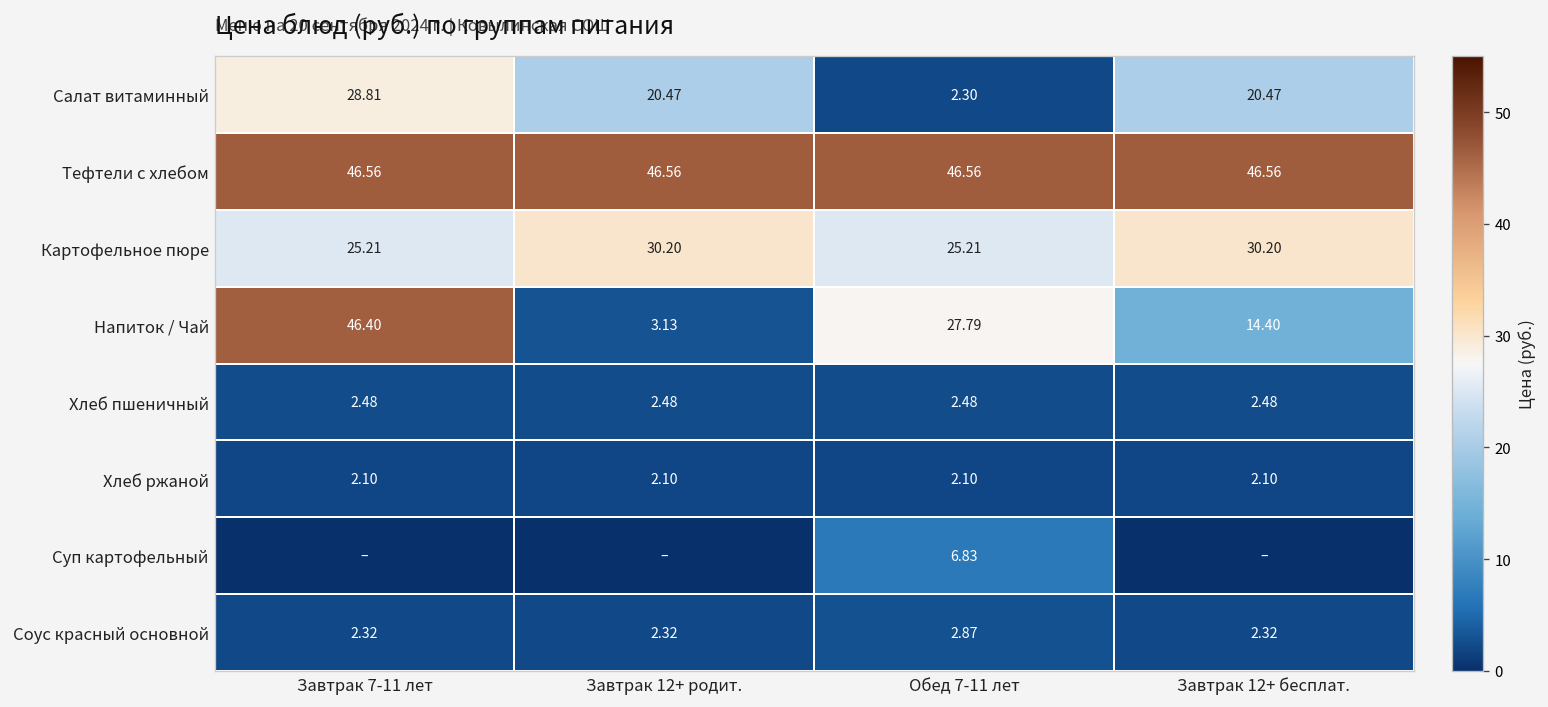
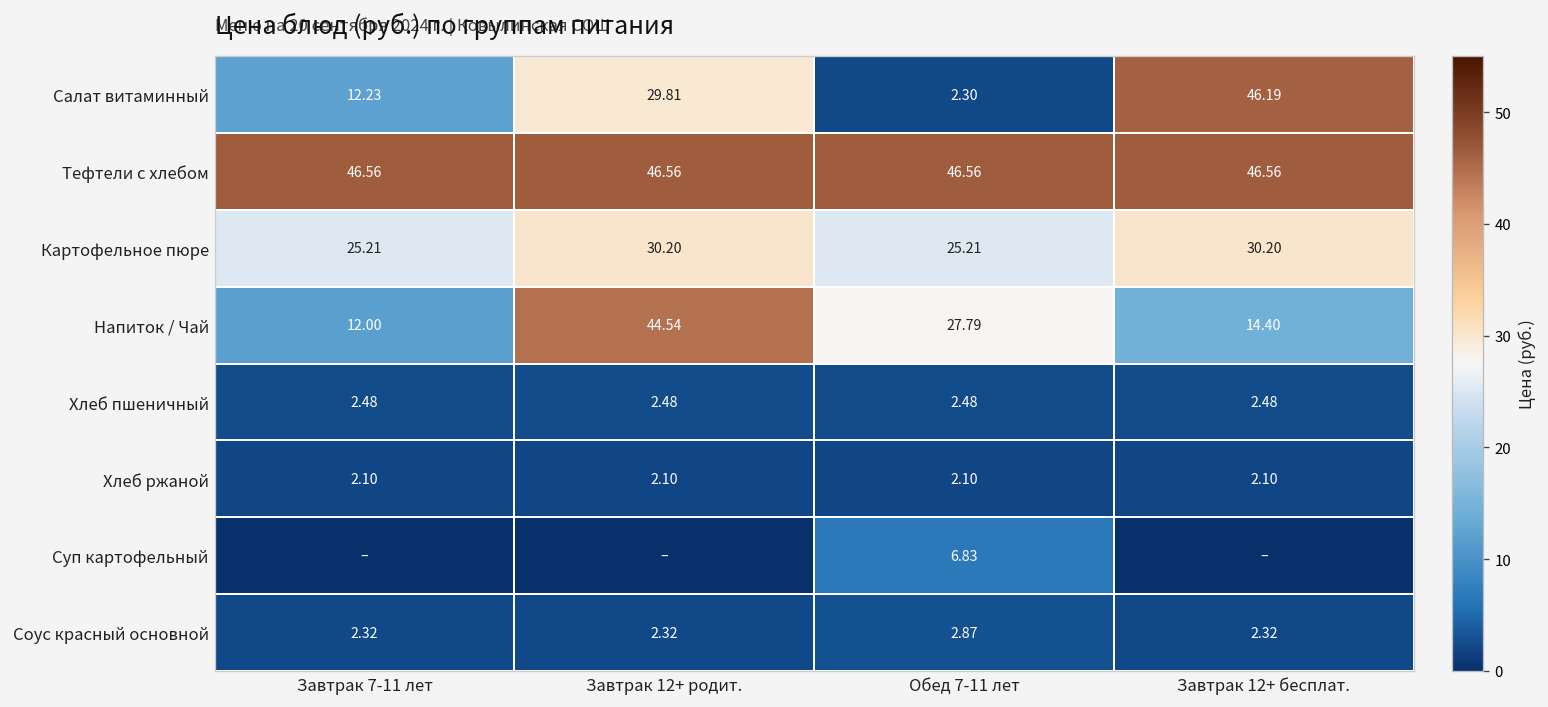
  {
    "Салат витаминный": {
-     "Завтрак 7-11 лет": 28.81,
-     "Завтрак 12+ родит.": 20.47,
+     "Завтрак 7-11 лет": 12.23,
+     "Завтрак 12+ родит.": 29.81,
      "Обед 7-11 лет": 2.30,
-     "Завтрак 12+ бесплат.": 20.47
+     "Завтрак 12+ бесплат.": 46.19
    },
    "Тефтели c хлебом": {
      "Завтрак 7-11 лет": 46.56,
      "Завтрак 12+ родит.": 46.56,
      "Обед 7-11 лет": 46.56,
      "Завтрак 12+ бесплат.": 46.56
    },
    "Картофельное пюре": {
      "Завтрак 7-11 лет": 25.21,
      "Завтрак 12+ родит.": 30.20,
      "Обед 7-11 лет": 25.21,
      "Завтрак 12+ бесплат.": 30.20
    },
    "Напиток / Чай": {
-     "Завтрак 7-11 лет": 46.40,
-     "Завтрак 12+ родит.": 3.13,
+     "Завтрак 7-11 лет": 12.00,
+     "Завтрак 12+ родит.": 44.54,
      "Обед 7-11 лет": 27.79,
      "Завтрак 12+ бесплат.": 14.40
    },
    "Хлеб пшеничный": {
      "Завтрак 7-11 лет": 2.48,
      "Завтрак 12+ родит.": 2.48,
      "Обед 7-11 лет": 2.48,
      "Завтрак 12+ бесплат.": 2.48
    },
    "Хлеб ржаной": {
      "Завтрак 7-11 лет": 2.10,
      "Завтрак 12+ родит.": 2.10,
      "Обед 7-11 лет": 2.10,
      "Завтрак 12+ бесплат.": 2.10
    },
    "Суп картофельный": {
      "Обед 7-11 лет": 6.83
    },
    "Соус красный основной": {
      "Завтрак 7-11 лет": 2.32,
      "Завтрак 12+ родит.": 2.32,
      "Обед 7-11 лет": 2.87,
      "Завтрак 12+ бесплат.": 2.32
    }
  }
